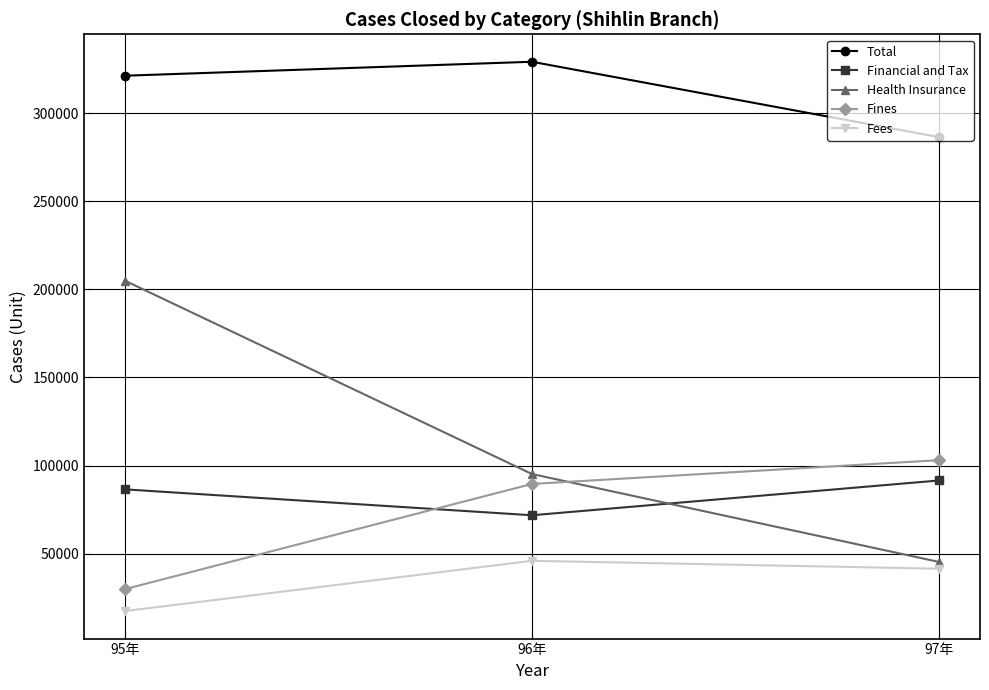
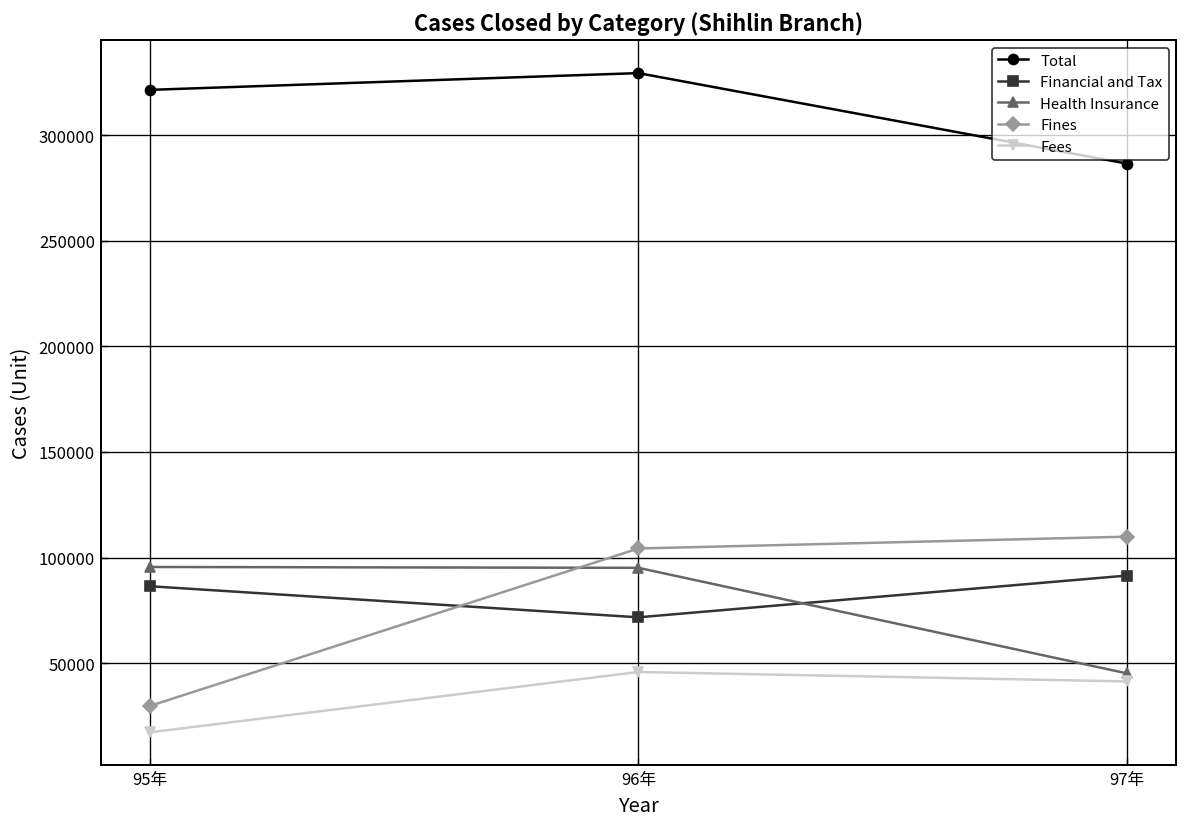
  {
    "Total": {
      "95年": 321000,
      "96年": 329000
    },
    "Financial and Tax": {
      "95年": 86000,
      "96年": 72000,
      "97年": 92000
    },
    "Health Insurance": {
-     "95年": 205000,
+     "95年": 96000,
      "96年": 95000,
      "97年": 45000
    },
    "Fines": {
      "95年": 30000,
-     "96年": 90000,
-     "97年": 103000
+     "96年": 104000,
+     "97年": 110000
    },
    "Fees": {
      "95年": 17000,
      "96年": 46000,
      "97年": 41000
    }
  }
